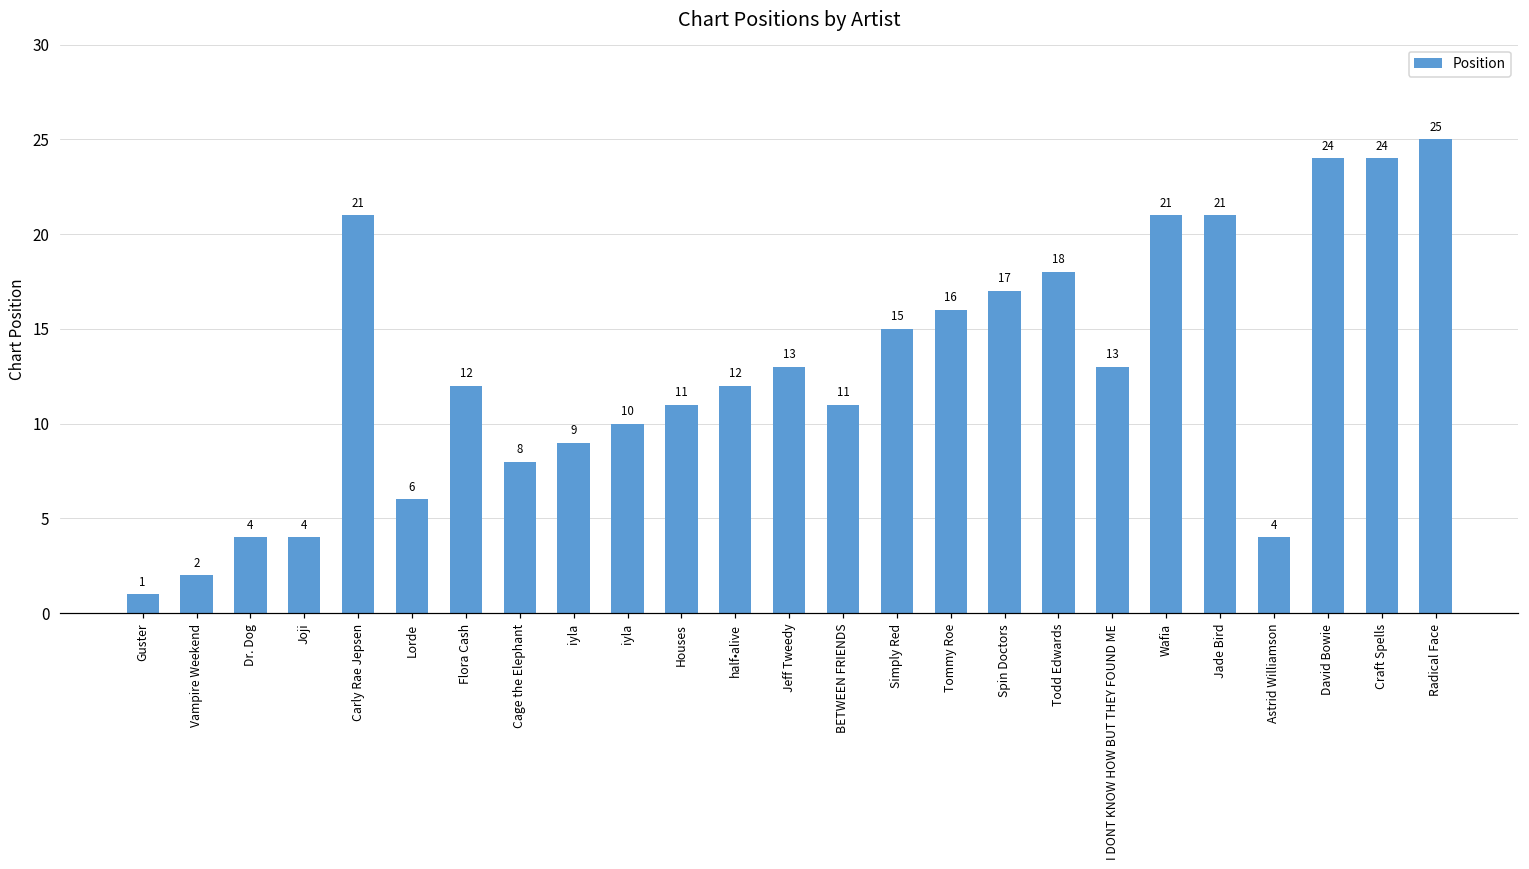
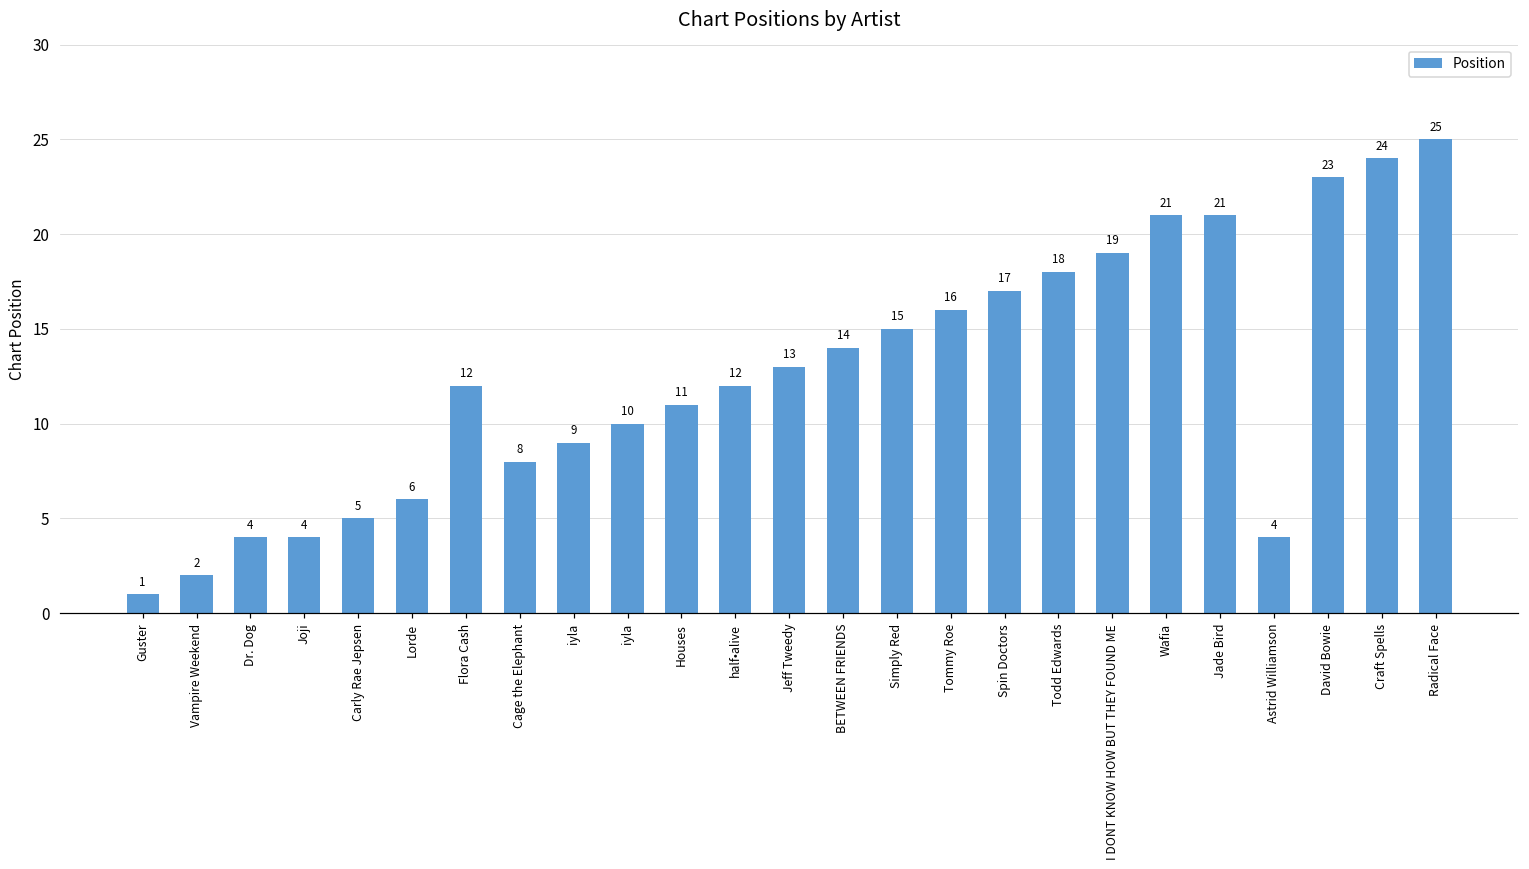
  {
    "Guster": 1,
    "Vampire Weekend": 2,
    "Dr. Dog": 4,
    "Joji": 4,
-   "Carly Rae Jepsen": 21,
+   "Carly Rae Jepsen": 5,
    "Lorde": 6,
    "Flora Cash": 12,
    "Cage the Elephant": 8,
    "Houses": 11,
    "half•alive": 12,
    "Jeff Tweedy": 13,
-   "BETWEEN FRIENDS": 11,
+   "BETWEEN FRIENDS": 14,
    "Simply Red": 15,
    "Tommy Roe": 16,
    "Spin Doctors": 17,
    "Todd Edwards": 18,
-   "I DONT KNOW HOW BUT THEY FOUND ME": 13,
+   "I DONT KNOW HOW BUT THEY FOUND ME": 19,
    "Wafia": 21,
    "Jade Bird": 21,
    "Astrid Williamson": 4,
-   "David Bowie": 24,
+   "David Bowie": 23,
    "Craft Spells": 24,
    "Radical Face": 25
  }
